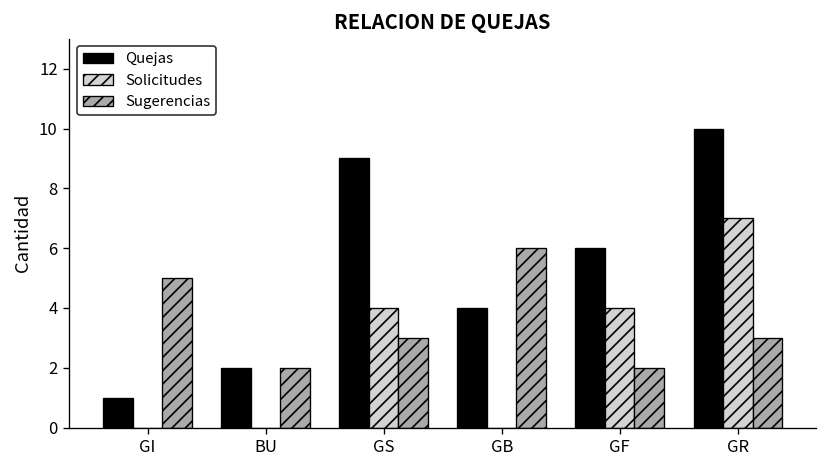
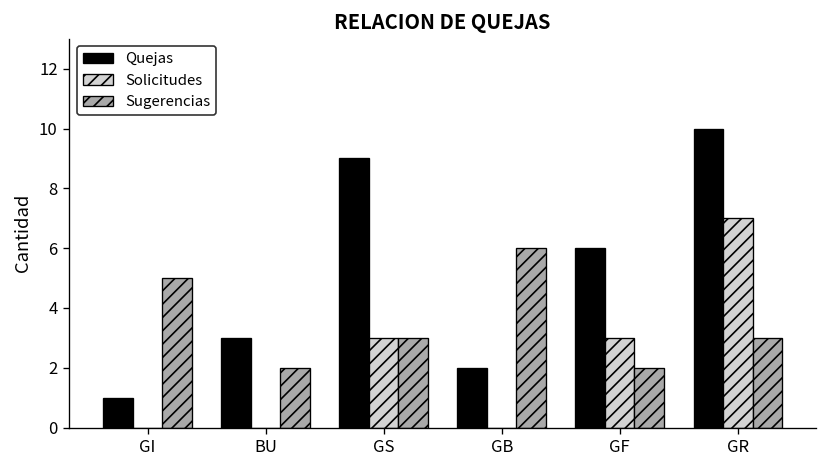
  {
    "Quejas": {
      "GI": 1,
-     "BU": 2,
+     "BU": 3,
      "GS": 9,
-     "GB": 4,
+     "GB": 2,
      "GF": 6,
      "GR": 10
    },
    "Solicitudes": {
      "GI": 0,
      "BU": 0,
-     "GS": 4,
+     "GS": 3,
      "GB": 0,
-     "GF": 4,
+     "GF": 3,
      "GR": 7
    },
    "Sugerencias": {
      "GI": 5,
      "BU": 2,
      "GS": 3,
      "GB": 6,
      "GF": 2,
      "GR": 3
    }
  }
